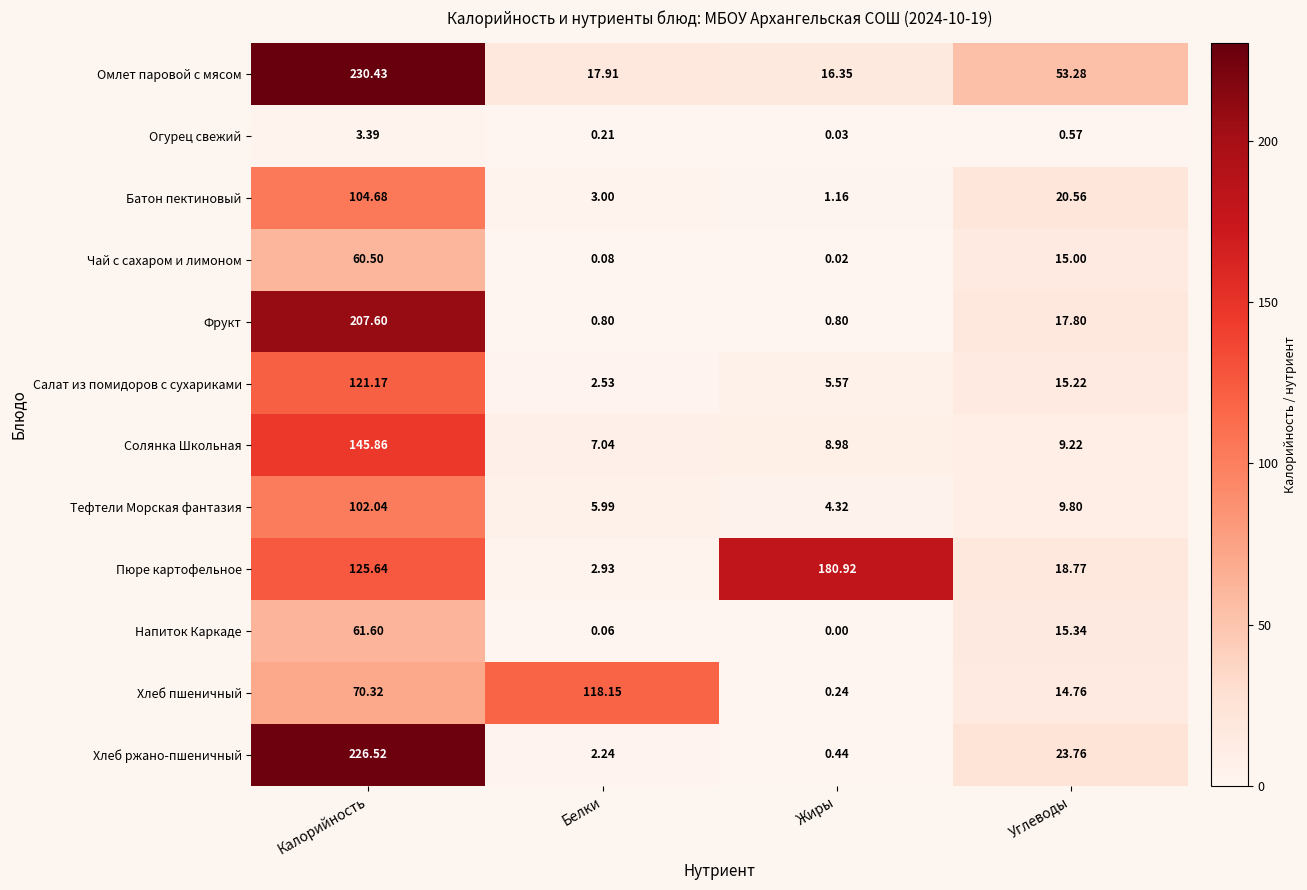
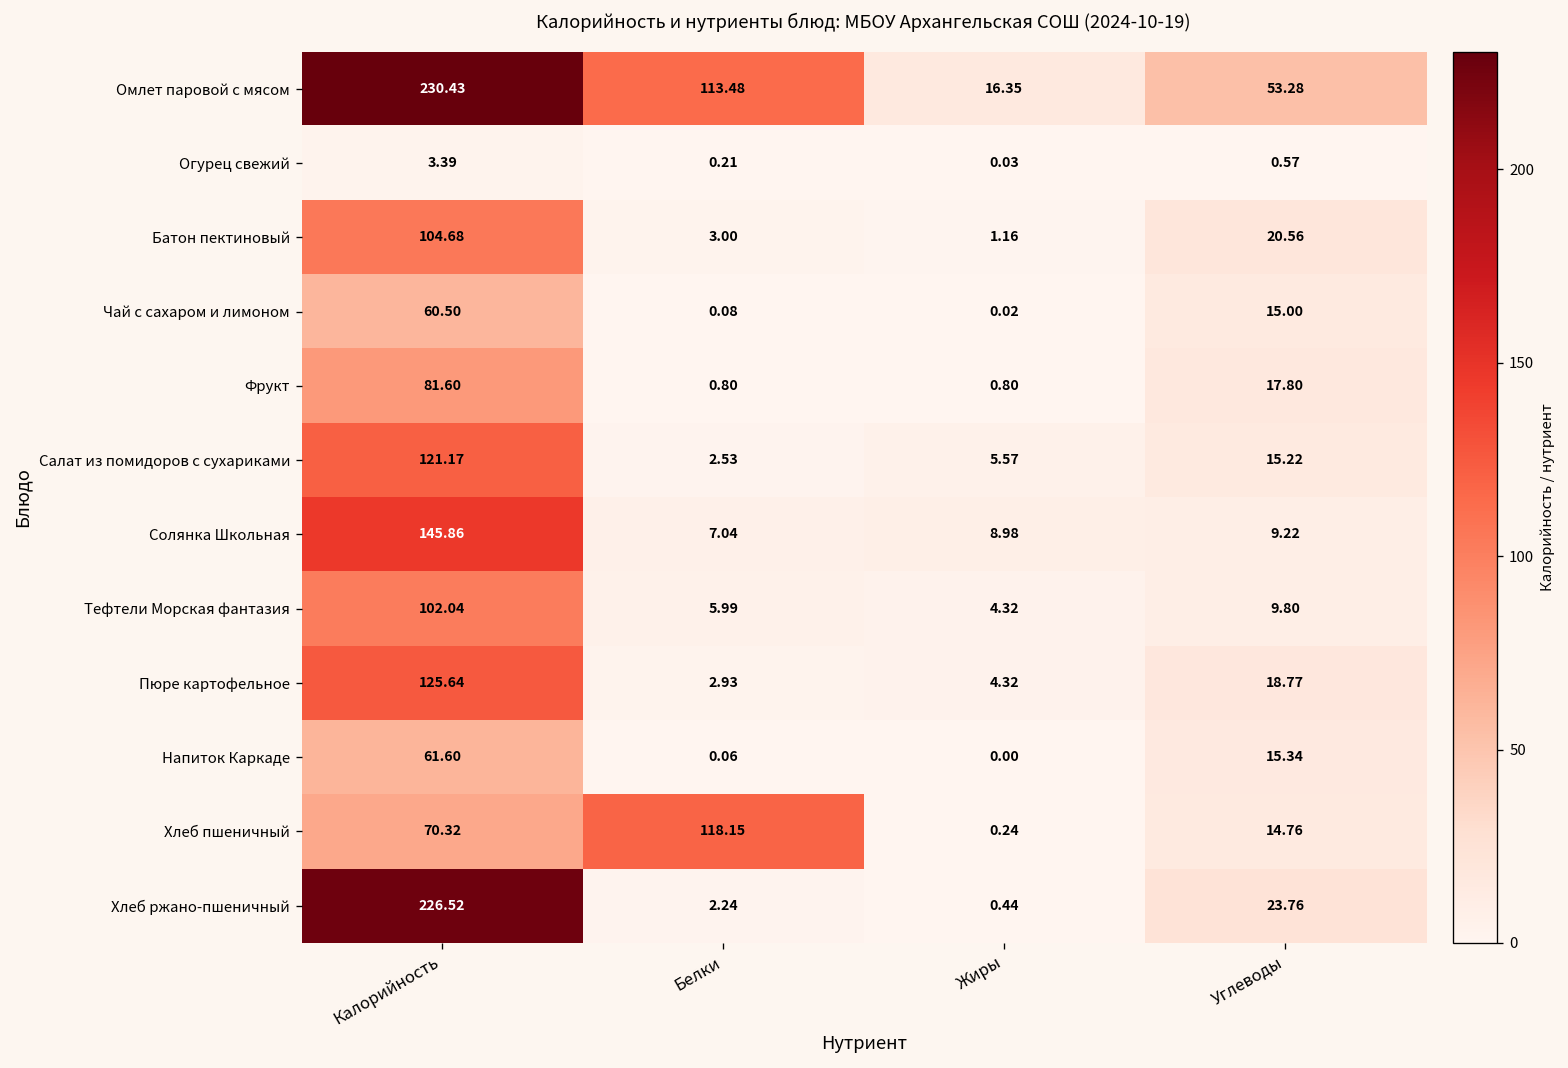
  {
    "Омлет паровой с мясом": {
      "Калорийность": 230.43,
-     "Белки": 17.91,
+     "Белки": 113.48,
      "Жиры": 16.35,
      "Углеводы": 53.28
    },
    "Огурец свежий": {
      "Калорийность": 3.39,
      "Белки": 0.21,
      "Жиры": 0.03,
      "Углеводы": 0.57
    },
    "Батон пектиновый": {
      "Калорийность": 104.68,
      "Белки": 3.00,
      "Жиры": 1.16,
      "Углеводы": 20.56
    },
    "Чай с сахаром и лимоном": {
      "Калорийность": 60.50,
      "Белки": 0.08,
      "Жиры": 0.02,
      "Углеводы": 15.00
    },
    "Фрукт": {
-     "Калорийность": 207.60,
+     "Калорийность": 81.60,
      "Белки": 0.80,
      "Жиры": 0.80,
      "Углеводы": 17.80
    },
    "Салат из помидоров с сухариками": {
      "Калорийность": 121.17,
      "Белки": 2.53,
      "Жиры": 5.57,
      "Углеводы": 15.22
    },
    "Солянка Школьная": {
      "Калорийность": 145.86,
      "Белки": 7.04,
      "Жиры": 8.98,
      "Углеводы": 9.22
    },
    "Тефтели Морская фантазия": {
      "Калорийность": 102.04,
      "Белки": 5.99,
      "Жиры": 4.32,
      "Углеводы": 9.80
    },
    "Пюре картофельное": {
      "Калорийность": 125.64,
      "Белки": 2.93,
-     "Жиры": 180.92,
+     "Жиры": 4.32,
      "Углеводы": 18.77
    },
    "Напиток Каркаде": {
      "Калорийность": 61.60,
      "Белки": 0.06,
      "Жиры": 0.00,
      "Углеводы": 15.34
    },
    "Хлеб пшеничный": {
      "Калорийность": 70.32,
      "Белки": 118.15,
      "Жиры": 0.24,
      "Углеводы": 14.76
    },
    "Хлеб ржано-пшеничный": {
      "Калорийность": 226.52,
      "Белки": 2.24,
      "Жиры": 0.44,
      "Углеводы": 23.76
    }
  }
